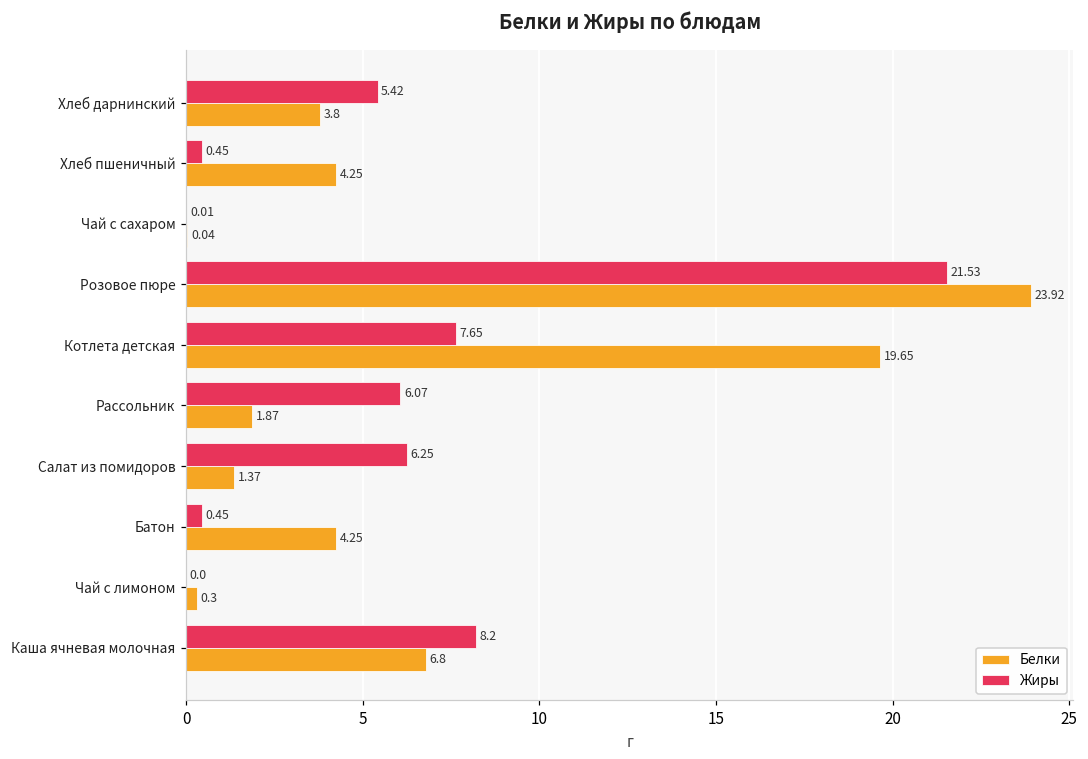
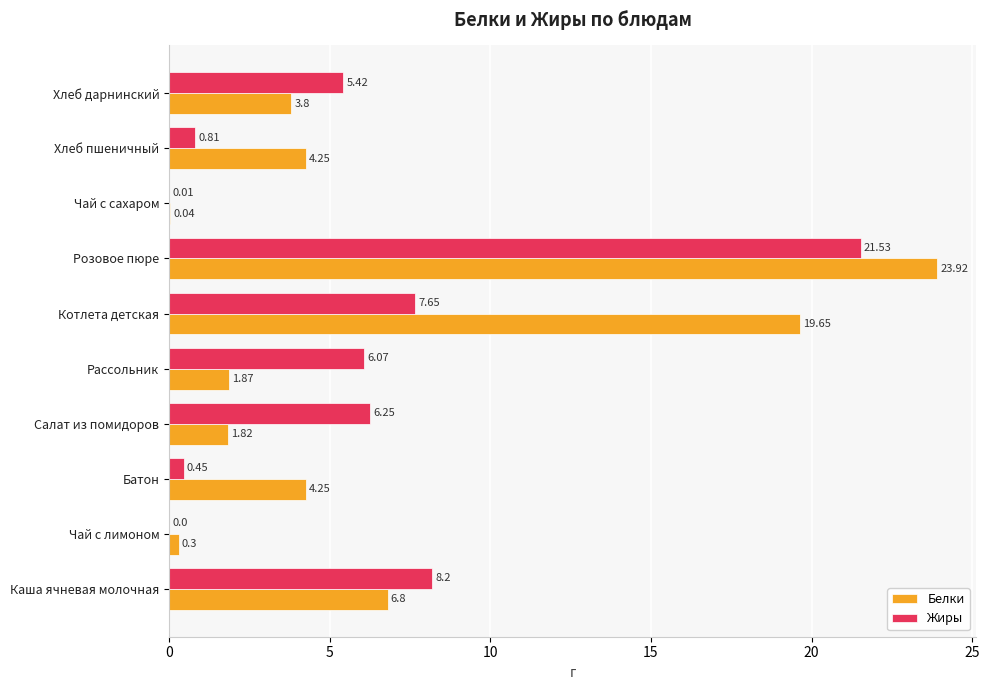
  {
    "Белки": {
      "Хлеб дарнинский": 3.8,
      "Хлеб пшеничный": 4.25,
      "Чай с сахаром": 0.04,
      "Розовое пюре": 23.92,
      "Котлета детская": 19.65,
      "Рассольник": 1.87,
-     "Салат из помидоров": 1.37,
+     "Салат из помидоров": 1.82,
      "Батон": 4.25,
      "Чай с лимоном": 0.3,
      "Каша ячневая молочная": 6.8
    },
    "Жиры": {
      "Хлеб дарнинский": 5.42,
-     "Хлеб пшеничный": 0.45,
+     "Хлеб пшеничный": 0.81,
      "Чай с сахаром": 0.01,
      "Розовое пюре": 21.53,
      "Котлета детская": 7.65,
      "Рассольник": 6.07,
      "Салат из помидоров": 6.25,
      "Батон": 0.45,
      "Чай с лимоном": 0.0,
      "Каша ячневая молочная": 8.2
    }
  }
